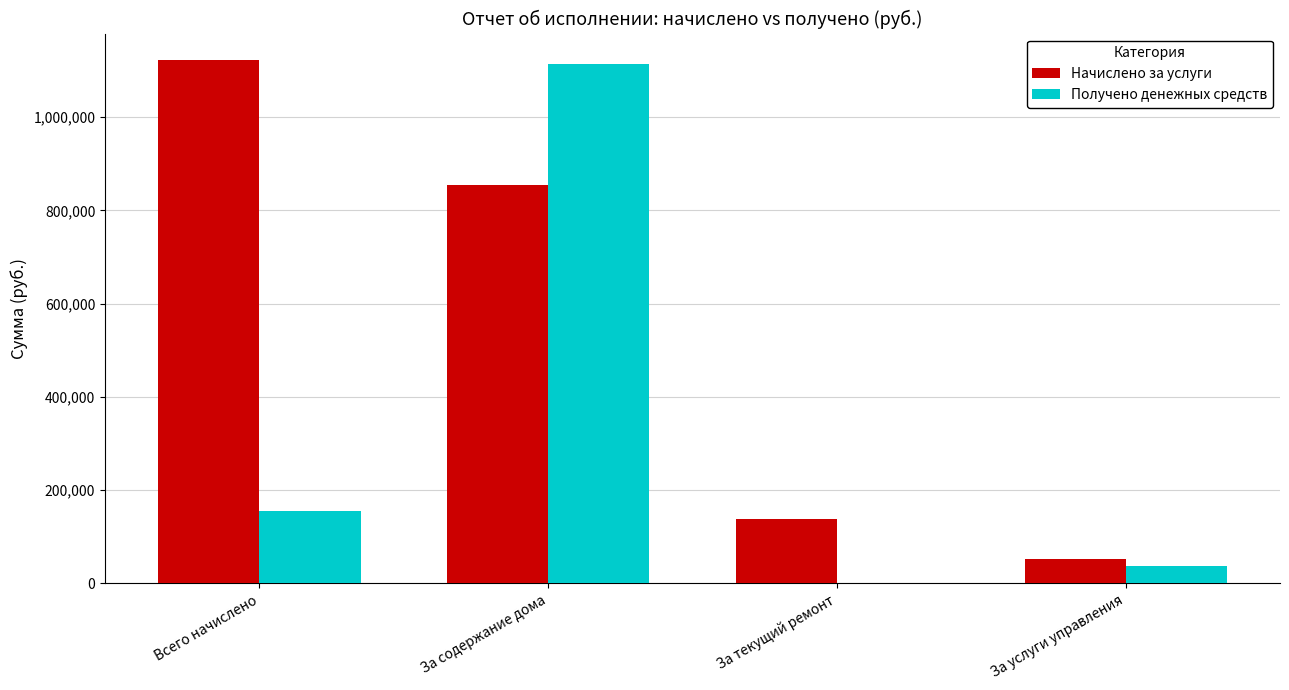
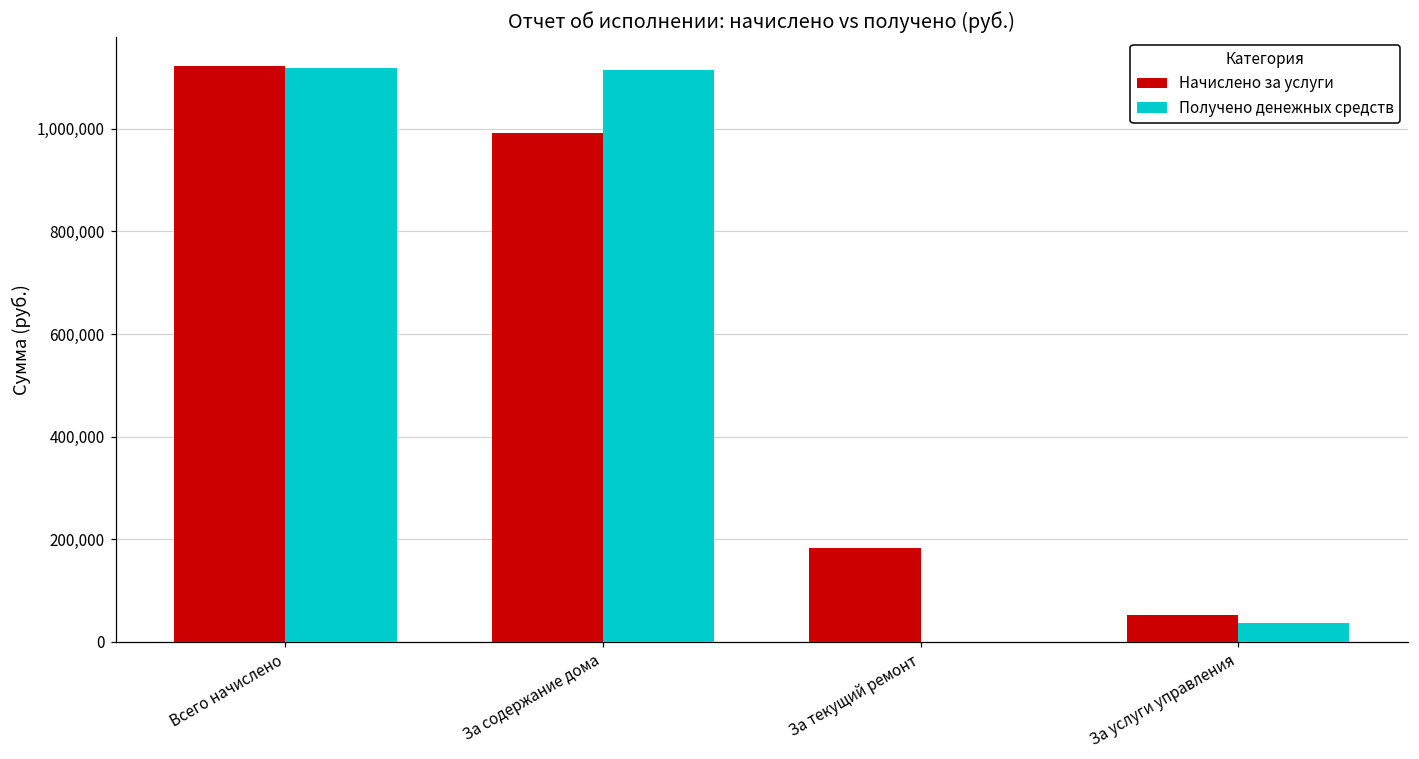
  {
    "Начислено за услуги": {
      "Всего начислено": "1,120,000",
-     "За содержание дома": "850,000",
-     "За текущий ремонт": "140,000",
+     "За содержание дома": "990,000",
+     "За текущий ремонт": "180,000",
      "За услуги управления": "50,000"
    },
    "Получено денежных средств": {
-     "Всего начислено": "160,000",
+     "Всего начислено": "1,120,000",
      "За содержание дома": "1,110,000",
      "За текущий ремонт": "0",
      "За услуги управления": "40,000"
    }
  }
